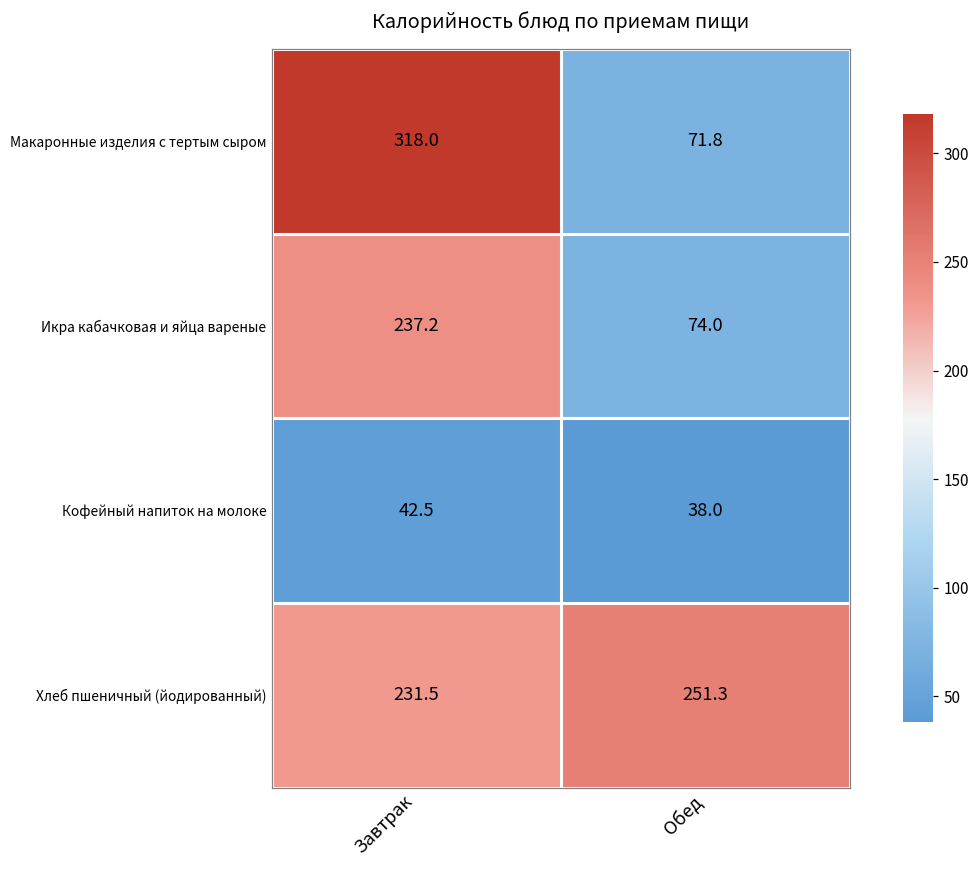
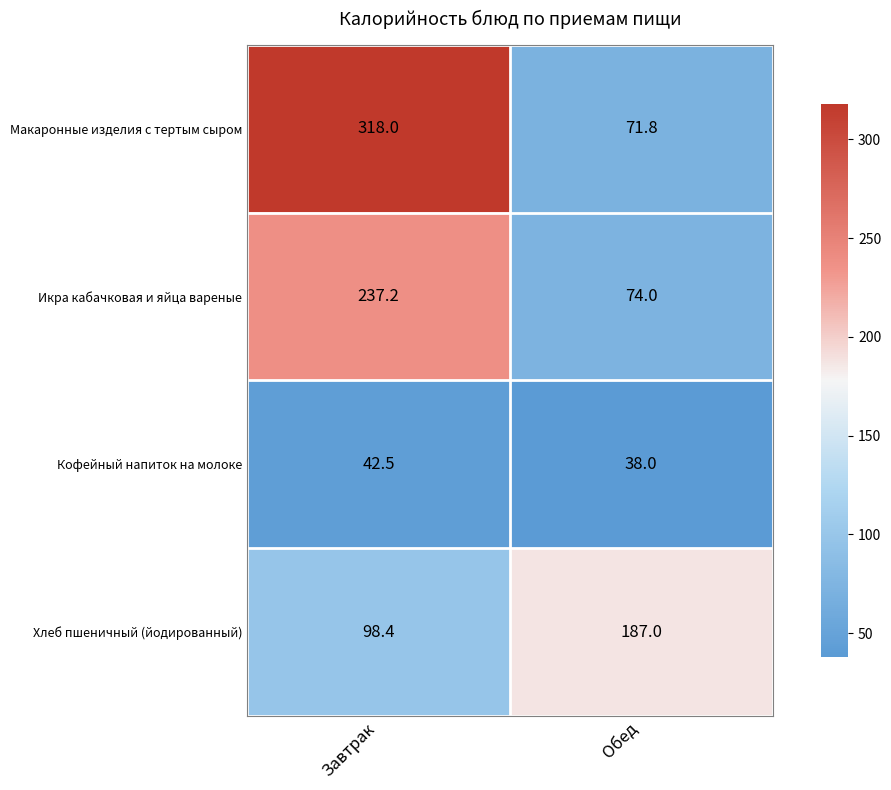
  {
    "Макаронные изделия с тертым сыром": {
      "Завтрак": 318.0,
      "Обед": 71.8
    },
    "Икра кабачковая и яйца вареные": {
      "Завтрак": 237.2,
      "Обед": 74.0
    },
    "Кофейный напиток на молоке": {
      "Завтрак": 42.5,
      "Обед": 38.0
    },
    "Хлеб пшеничный (йодированный)": {
-     "Завтрак": 231.5,
-     "Обед": 251.3
+     "Завтрак": 98.4,
+     "Обед": 187.0
    }
  }
